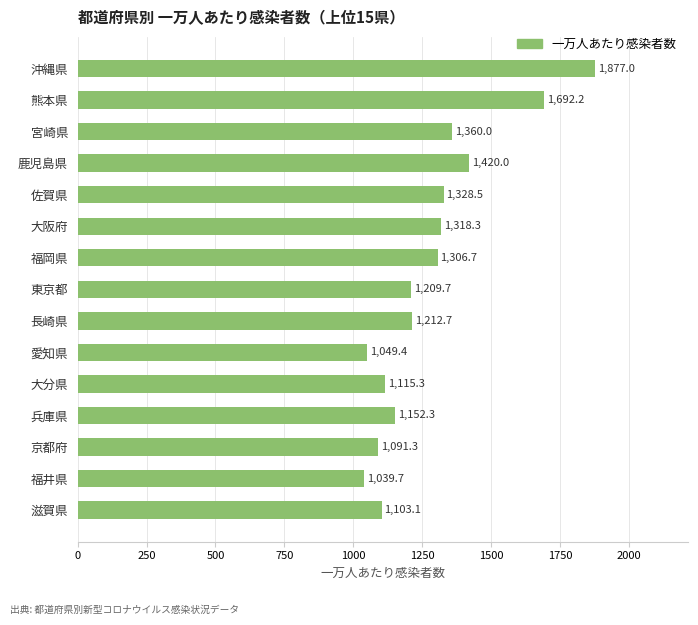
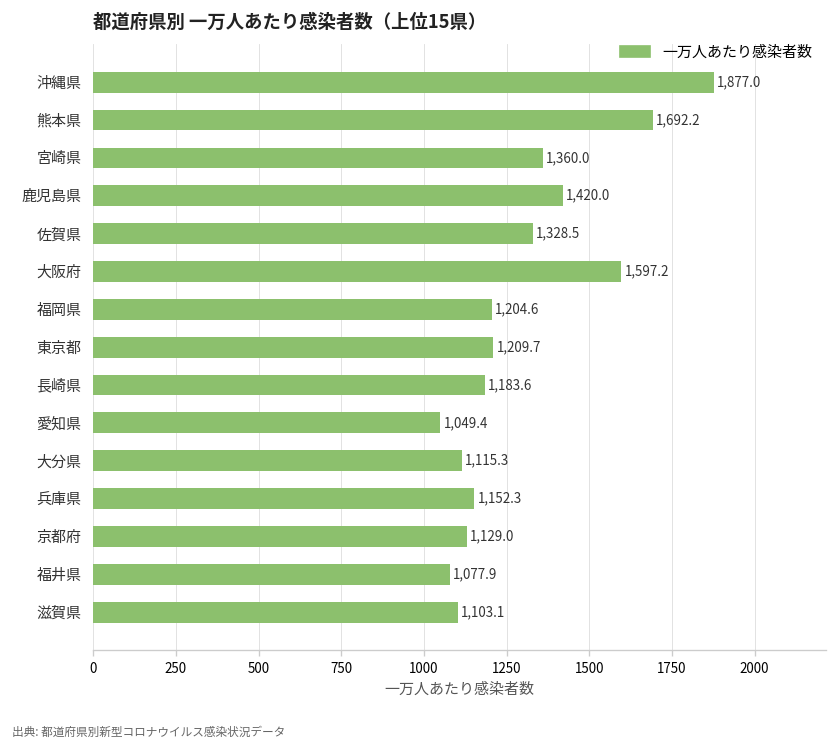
  {
    "沖縄県": "1,877.0",
    "熊本県": "1,692.2",
    "宮崎県": "1,360.0",
    "鹿児島県": "1,420.0",
    "佐賀県": "1,328.5",
-   "大阪府": "1,318.3",
-   "福岡県": "1,306.7",
+   "大阪府": "1,597.2",
+   "福岡県": "1,204.6",
    "東京都": "1,209.7",
-   "長崎県": "1,212.7",
+   "長崎県": "1,183.6",
    "愛知県": "1,049.4",
    "大分県": "1,115.3",
    "兵庫県": "1,152.3",
-   "京都府": "1,091.3",
-   "福井県": "1,039.7",
+   "京都府": "1,129.0",
+   "福井県": "1,077.9",
    "滋賀県": "1,103.1"
  }
